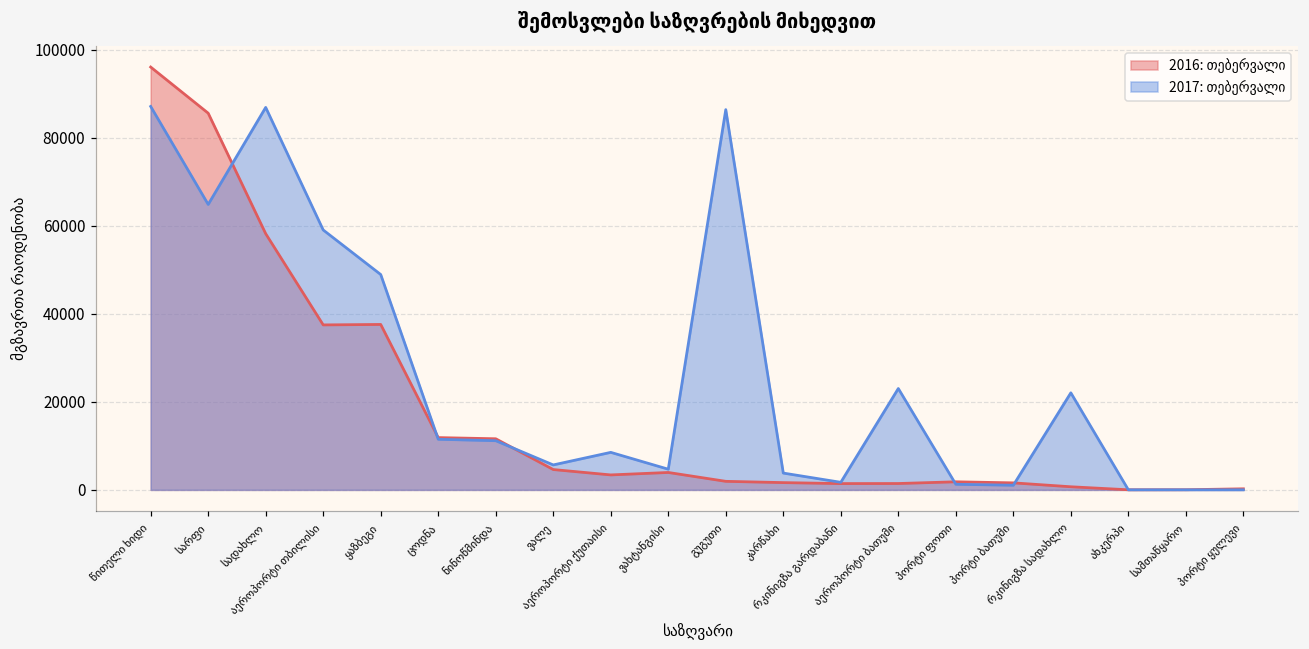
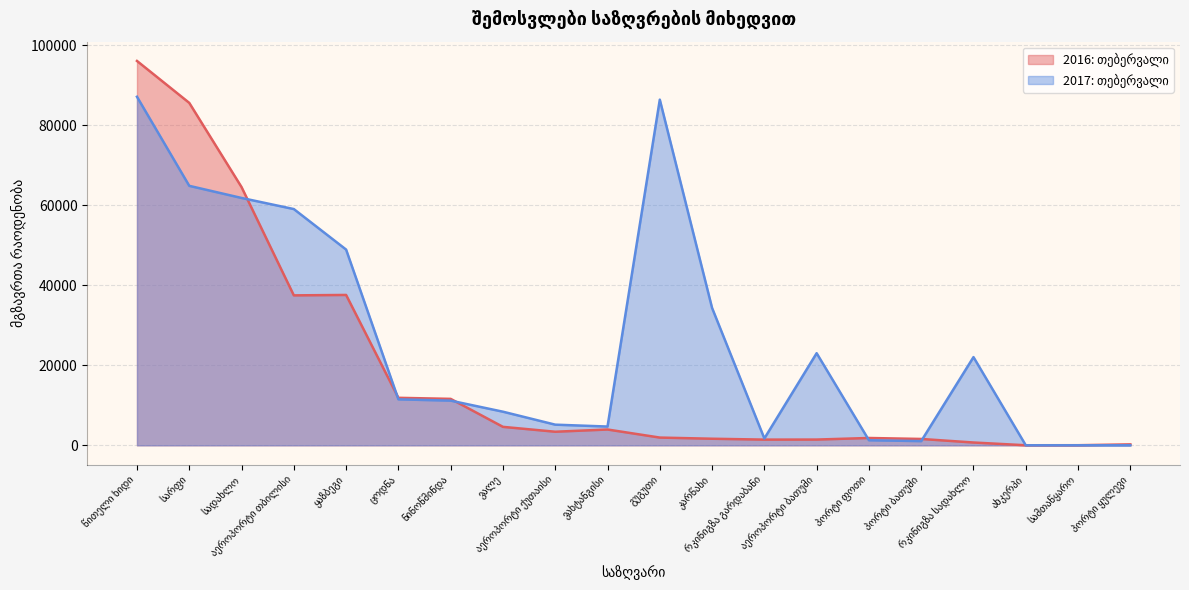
  {
    "2016: თებერვალი": {
      "წითელი ხიდი": 96000,
      "სარფი": 86000,
-     "სადახლო": 58000,
+     "სადახლო": 65000,
      "აეროპორტი თბილისი": 37000,
      "ყაზბეგი": 38000,
      "ვალე": 5000,
      "აეროპორტი ქუთაისი": 3000,
      "ვახტანგისი": 4000,
      "გუგუთი": 2000,
      "კარწახი": 2000,
      "აეროპორტი ბათუმი": 1000,
      "რკინიგზა სადახლო": 1000
    },
    "2017: თებერვალი": {
      "წითელი ხიდი": 87000,
      "სარფი": 65000,
-     "სადახლო": 87000,
+     "სადახლო": 62000,
      "აეროპორტი თბილისი": 59000,
      "ყაზბეგი": 49000,
-     "ვალე": 6000,
-     "აეროპორტი ქუთაისი": 9000,
+     "ვალე": 8000,
+     "აეროპორტი ქუთაისი": 5000,
      "ვახტანგისი": 5000,
      "გუგუთი": 86000,
-     "კარწახი": 4000,
+     "კარწახი": 34000,
      "აეროპორტი ბათუმი": 23000,
      "რკინიგზა სადახლო": 22000
    }
  }
